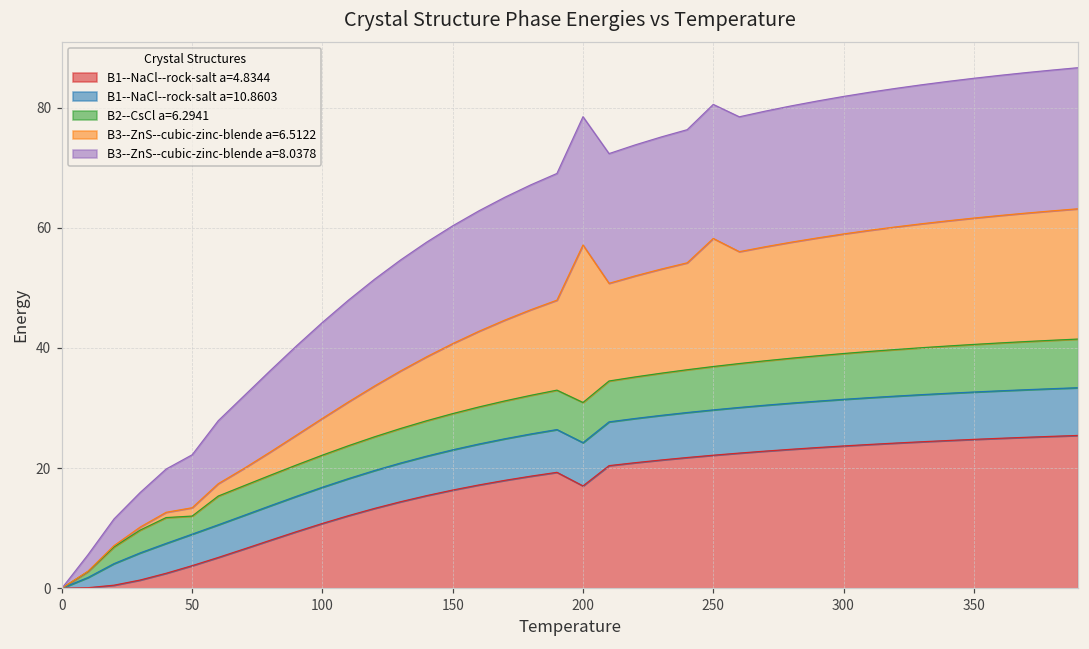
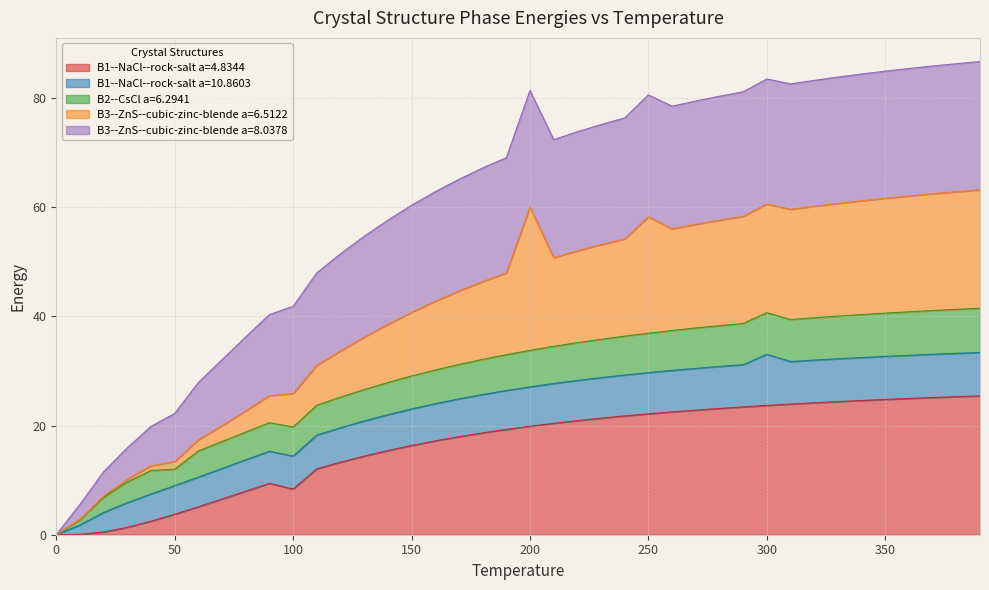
  {
    "B1--NaCl--rock-salt a=4.8344": {
      "50": 4,
-     "100": 11,
+     "100": 8,
      "150": 16,
-     "200": 17,
+     "200": 20,
      "250": 22,
      "300": 24,
      "350": 25
    },
    "B1--NaCl--rock-salt a=10.8603": {
      "50": 5,
      "100": 6,
      "150": 7,
      "200": 7,
      "250": 8,
-     "300": 8,
+     "300": 9,
      "350": 8
    },
    "B2--CsCl a=6.2941": {
      "50": 3,
      "100": 5,
      "150": 6,
      "200": 7,
      "250": 7,
      "300": 8,
      "350": 8
    },
    "B3--ZnS--cubic-zinc-blende a=6.5122": {
      "50": 1,
      "100": 6,
      "150": 12,
      "200": 26,
      "250": 21,
      "300": 20,
      "350": 21
    },
    "B3--ZnS--cubic-zinc-blende a=8.0378": {
      "50": 9,
      "100": 16,
      "150": 20,
      "200": 21,
      "250": 22,
      "300": 23,
      "350": 23
    }
  }
